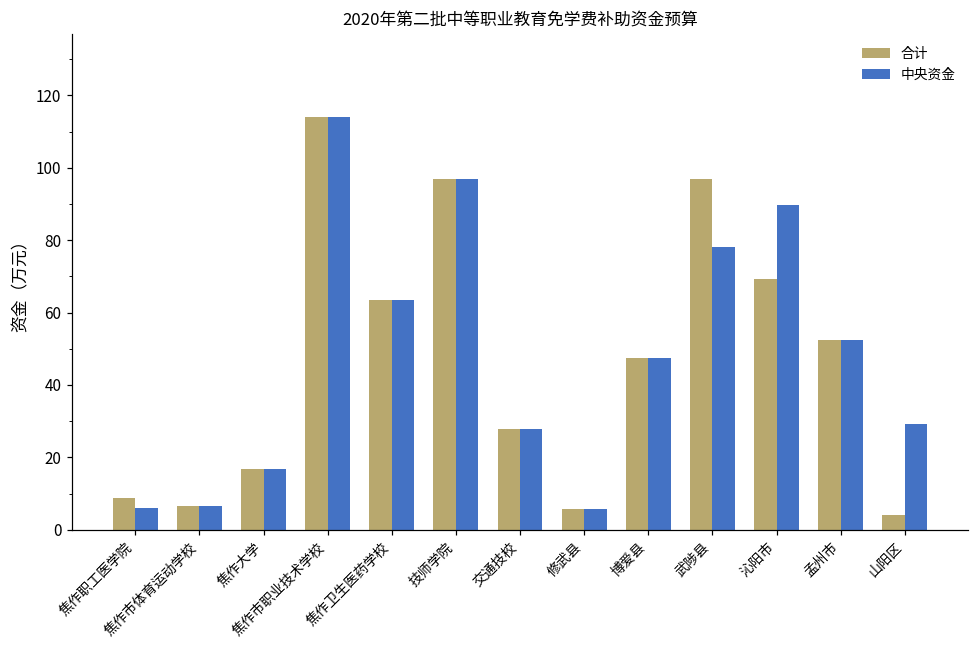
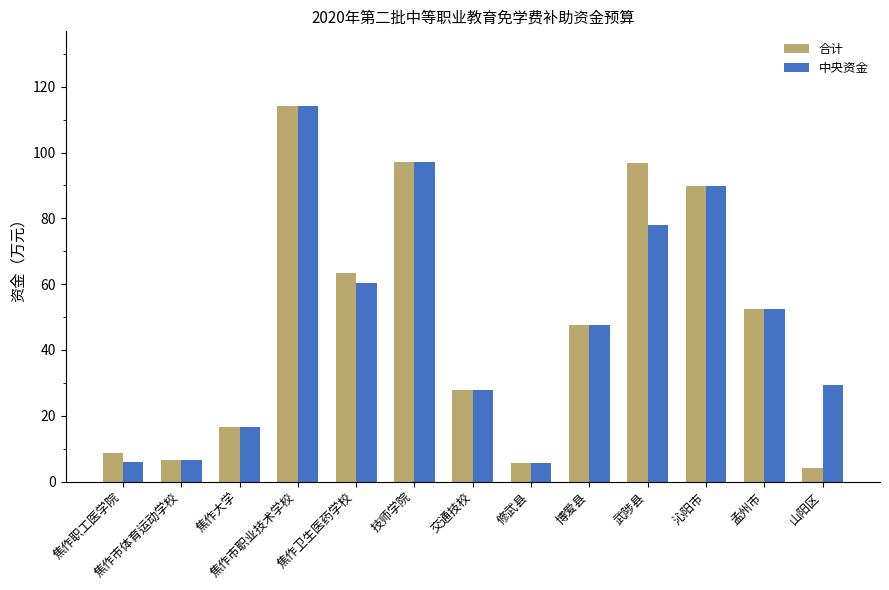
  {
    "合计": {
      "焦作职工医学院": 9,
      "焦作市体育运动学校": 7,
      "焦作大学": 17,
      "焦作市职业技术学校": 114,
      "焦作卫生医药学校": 63,
      "技师学院": 97,
      "交通技校": 28,
      "修武县": 6,
      "博爱县": 48,
      "武陟县": 97,
-     "沁阳市": 69,
+     "沁阳市": 90,
      "孟州市": 52,
      "山阳区": 4
    },
    "中央资金": {
      "焦作职工医学院": 6,
      "焦作市体育运动学校": 7,
      "焦作大学": 17,
      "焦作市职业技术学校": 114,
-     "焦作卫生医药学校": 63,
+     "焦作卫生医药学校": 60,
      "技师学院": 97,
      "交通技校": 28,
      "修武县": 6,
      "博爱县": 48,
      "武陟县": 78,
      "沁阳市": 90,
      "孟州市": 52,
      "山阳区": 29
    }
  }
